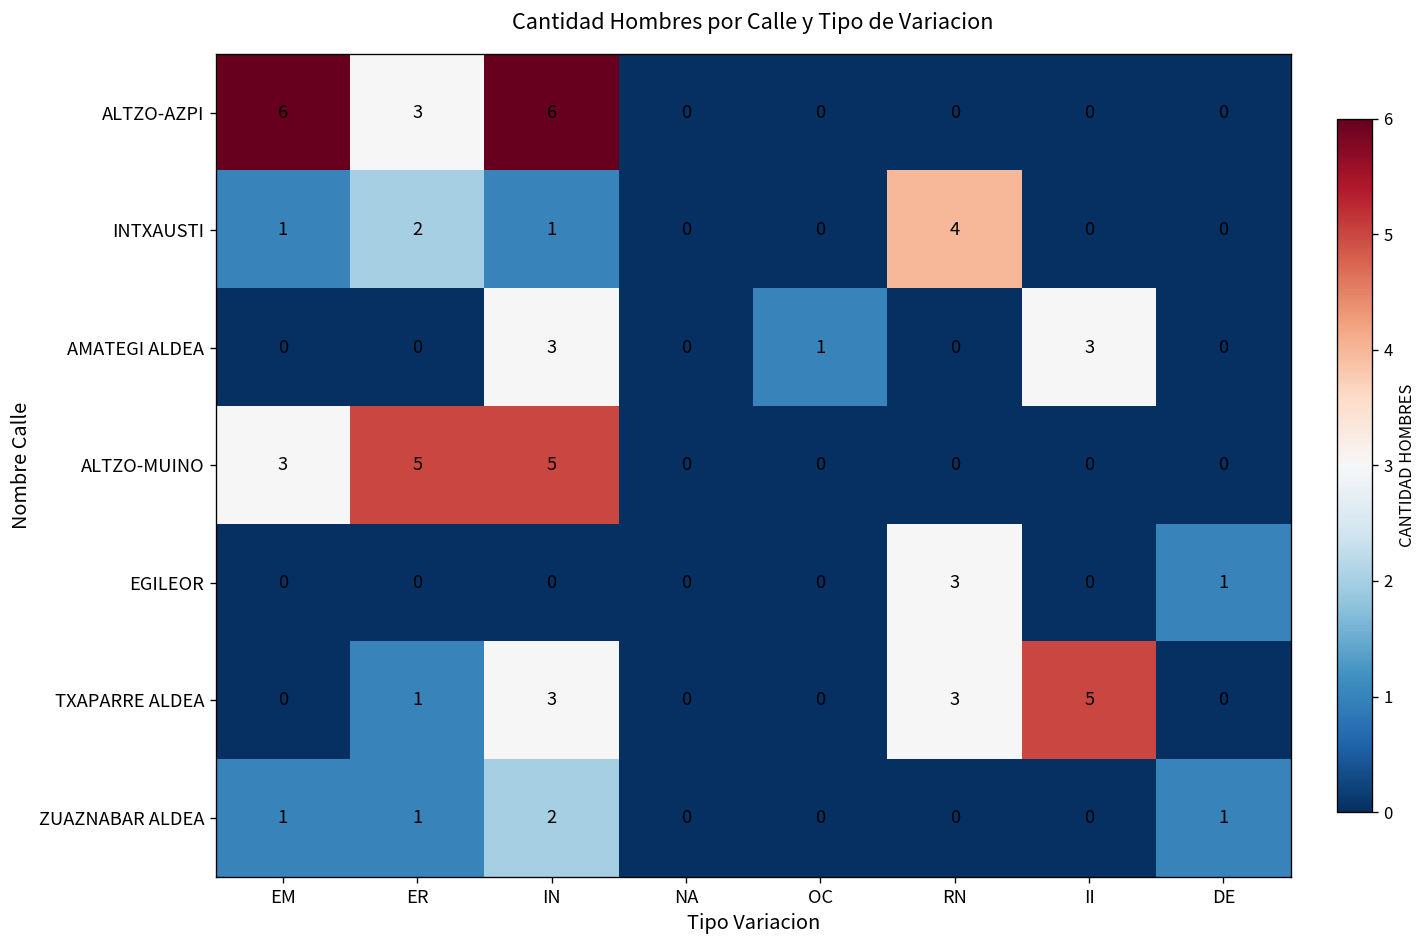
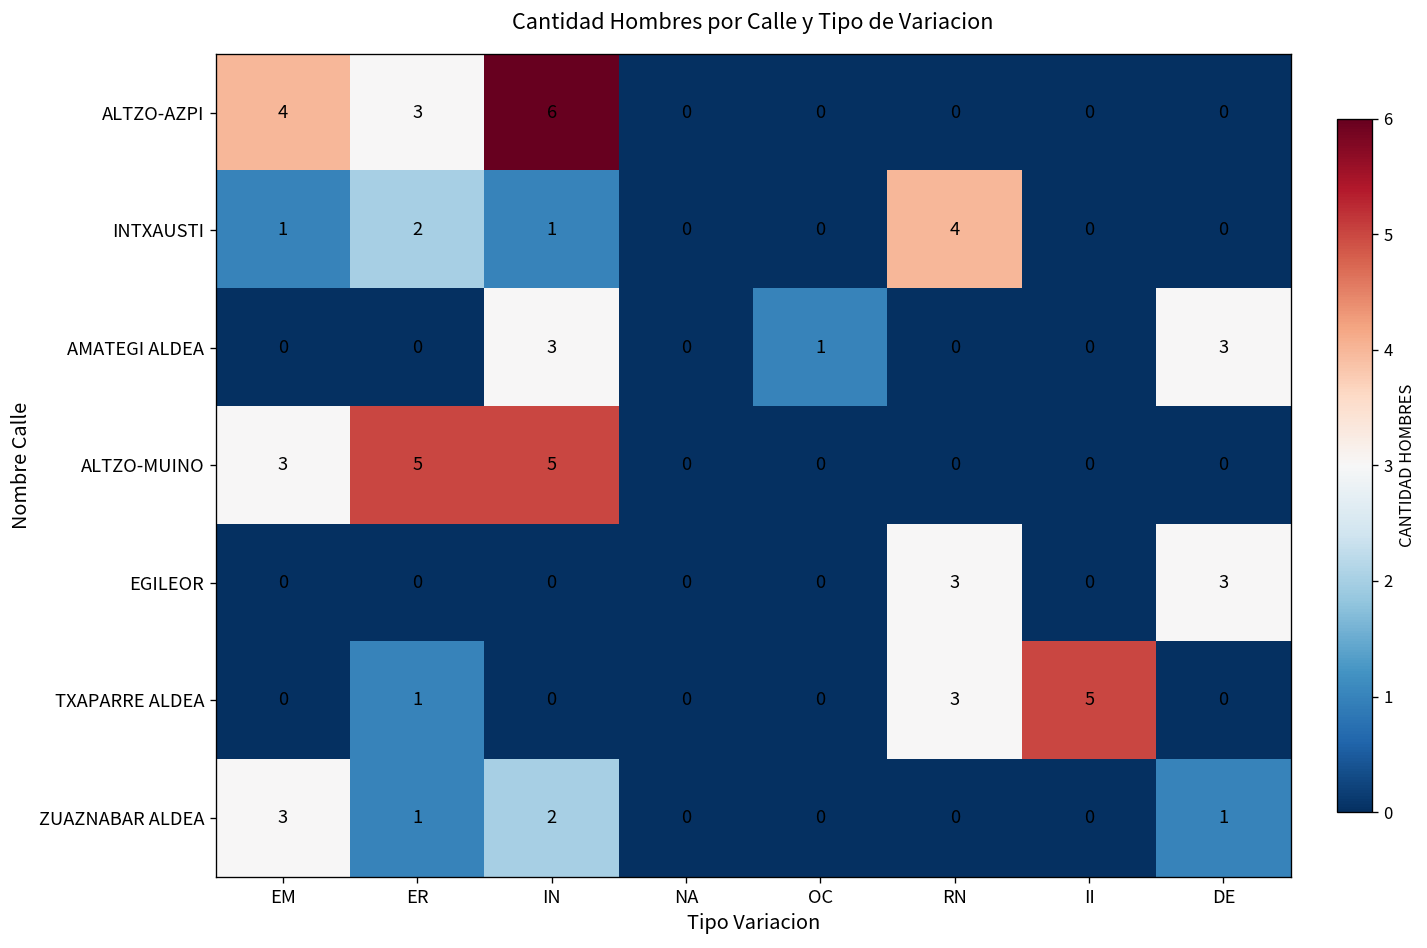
  {
    "ALTZO-AZPI": {
-     "EM": 6,
+     "EM": 4,
      "ER": 3,
      "IN": 6,
      "NA": 0,
      "OC": 0,
      "RN": 0,
      "II": 0,
      "DE": 0
    },
    "INTXAUSTI": {
      "EM": 1,
      "ER": 2,
      "IN": 1,
      "NA": 0,
      "OC": 0,
      "RN": 4,
      "II": 0,
      "DE": 0
    },
    "AMATEGI ALDEA": {
      "EM": 0,
      "ER": 0,
      "IN": 3,
      "NA": 0,
      "OC": 1,
      "RN": 0,
-     "II": 3,
-     "DE": 0
+     "II": 0,
+     "DE": 3
    },
    "ALTZO-MUINO": {
      "EM": 3,
      "ER": 5,
      "IN": 5,
      "NA": 0,
      "OC": 0,
      "RN": 0,
      "II": 0,
      "DE": 0
    },
    "EGILEOR": {
      "EM": 0,
      "ER": 0,
      "IN": 0,
      "NA": 0,
      "OC": 0,
      "RN": 3,
      "II": 0,
-     "DE": 1
+     "DE": 3
    },
    "TXAPARRE ALDEA": {
      "EM": 0,
      "ER": 1,
-     "IN": 3,
+     "IN": 0,
      "NA": 0,
      "OC": 0,
      "RN": 3,
      "II": 5,
      "DE": 0
    },
    "ZUAZNABAR ALDEA": {
-     "EM": 1,
+     "EM": 3,
      "ER": 1,
      "IN": 2,
      "NA": 0,
      "OC": 0,
      "RN": 0,
      "II": 0,
      "DE": 1
    }
  }
